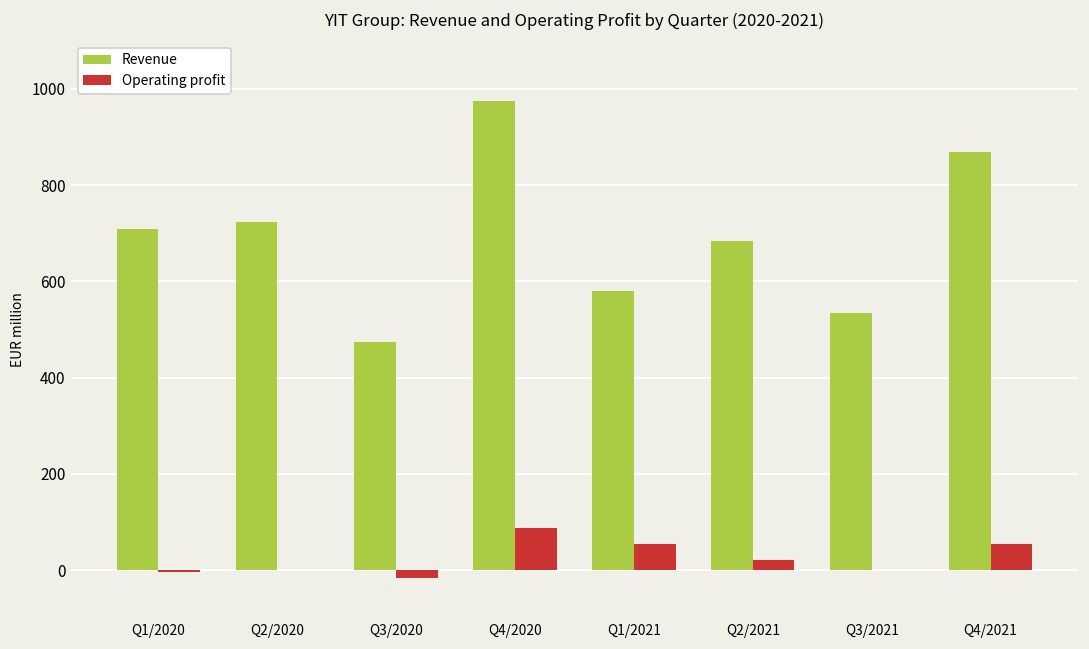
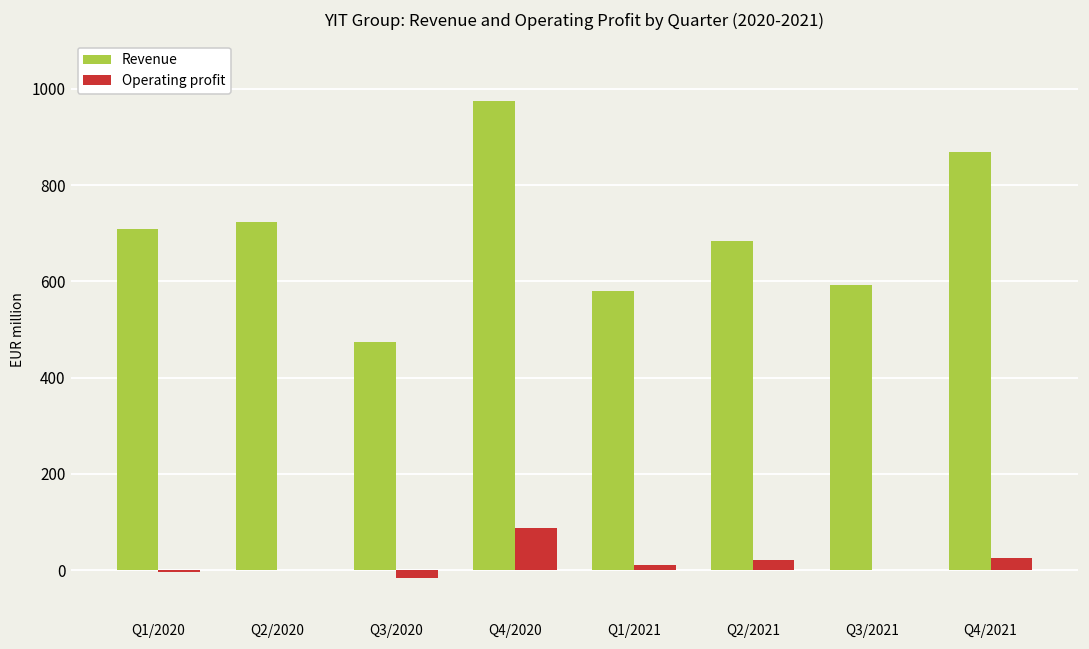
  {
    "Revenue": {
      "Q1/2020": 710,
      "Q2/2020": 720,
      "Q3/2020": 480,
      "Q4/2020": 980,
      "Q1/2021": 580,
      "Q2/2021": 690,
-     "Q3/2021": 540,
+     "Q3/2021": 590,
      "Q4/2021": 870
    },
    "Operating profit": {
      "Q2/2020": 0,
      "Q3/2020": -20,
      "Q4/2020": 90,
-     "Q1/2021": 50,
+     "Q1/2021": 10,
      "Q2/2021": 20,
      "Q3/2021": 0,
-     "Q4/2021": 50
+     "Q4/2021": 30
    }
  }
